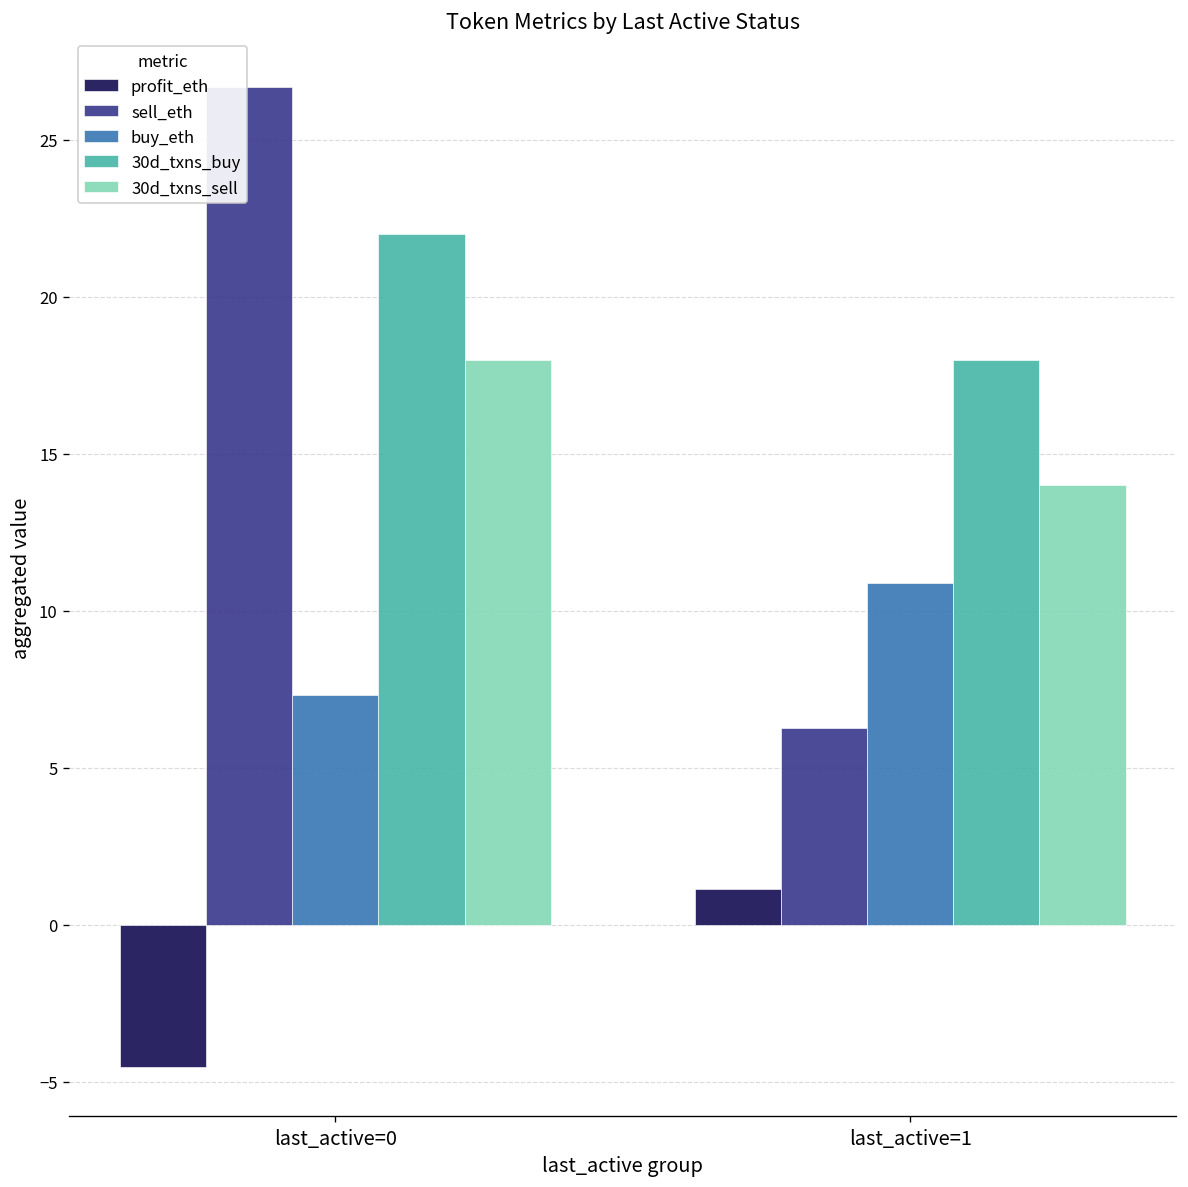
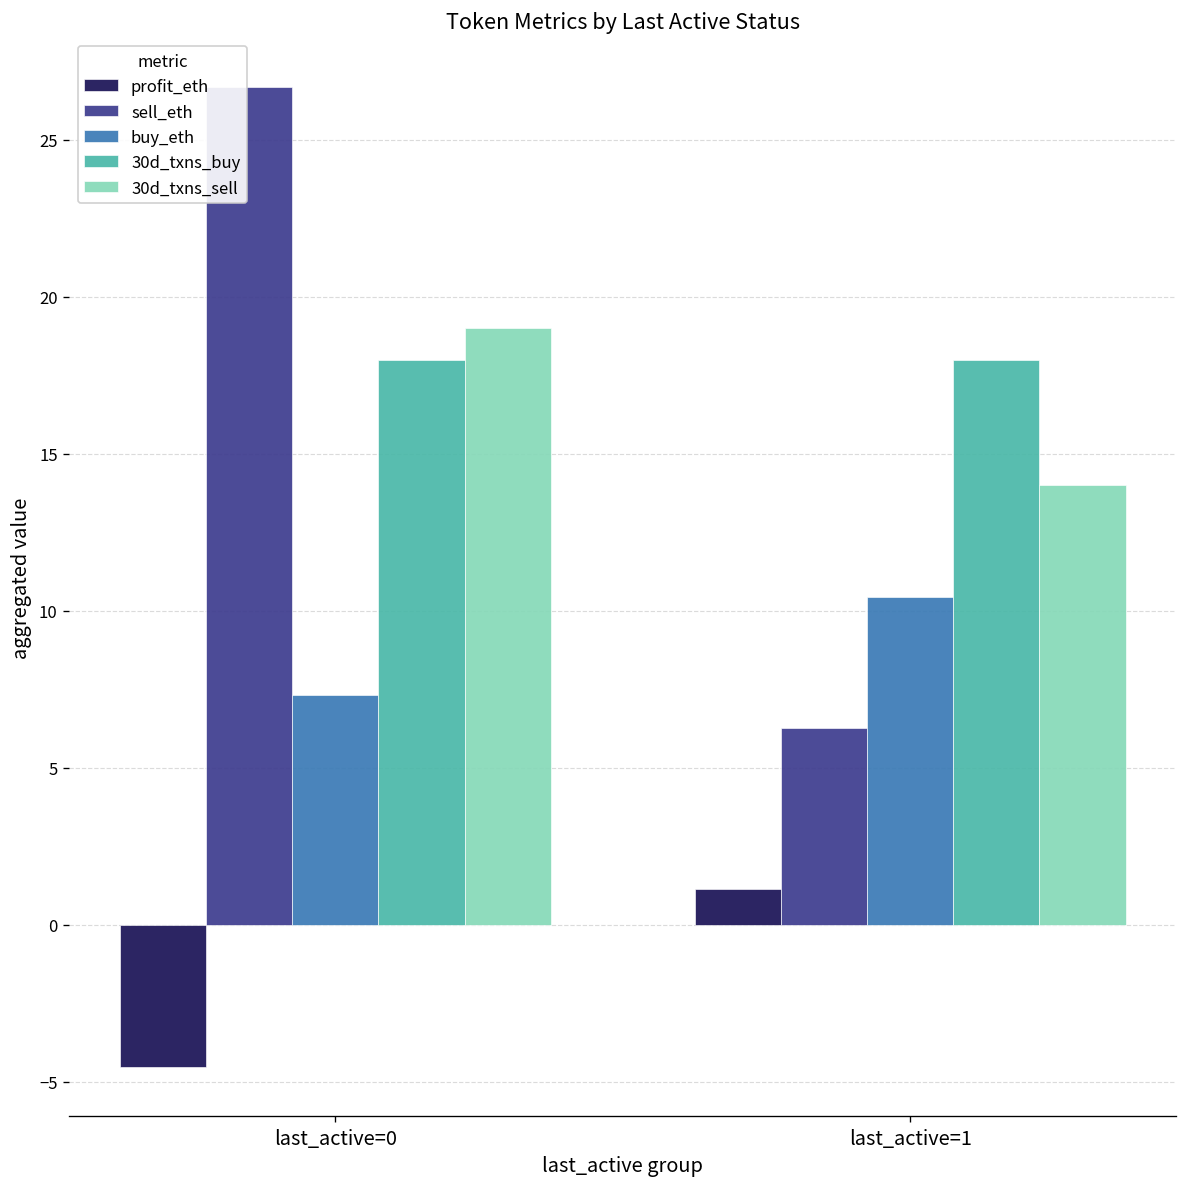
  {
    "profit_eth": {
      "last_active=0": -4.5,
      "last_active=1": 1.1
    },
    "sell_eth": {
      "last_active=0": 26.7,
      "last_active=1": 6.3
    },
    "buy_eth": {
      "last_active=0": 7.3,
-     "last_active=1": 10.9
+     "last_active=1": 10.4
    },
    "30d_txns_buy": {
-     "last_active=0": 22,
+     "last_active=0": 18,
      "last_active=1": 18
    },
    "30d_txns_sell": {
-     "last_active=0": 18,
+     "last_active=0": 19,
      "last_active=1": 14
    }
  }
